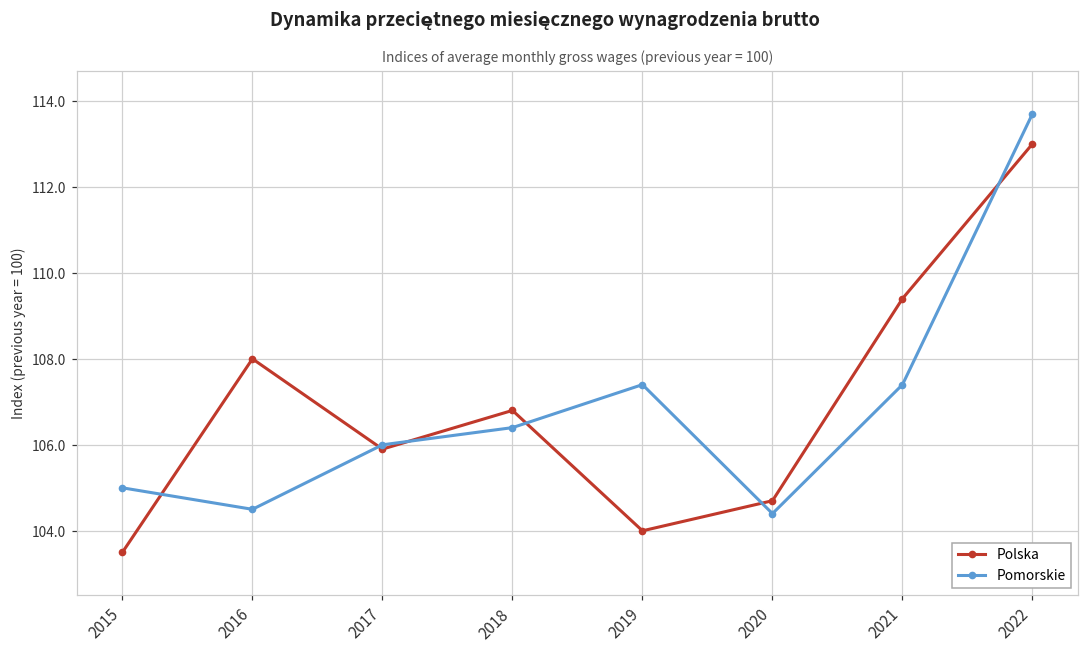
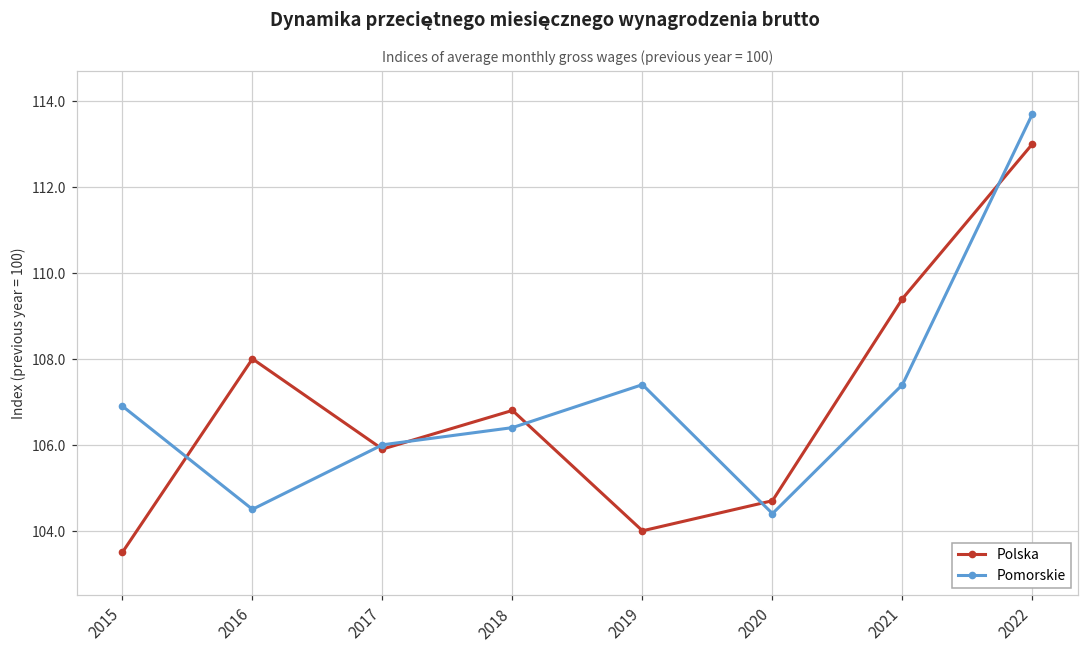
  {
    "Polska": {
      "2015": 103.5,
      "2016": 108.0,
      "2017": 105.9,
      "2018": 106.8,
      "2019": 104.0,
      "2020": 104.7,
      "2021": 109.4,
      "2022": 113.0
    },
    "Pomorskie": {
-     "2015": 105.0,
+     "2015": 106.9,
      "2016": 104.5,
      "2017": 106.0,
      "2018": 106.4,
      "2019": 107.4,
      "2020": 104.4,
      "2021": 107.4,
      "2022": 113.7
    }
  }
